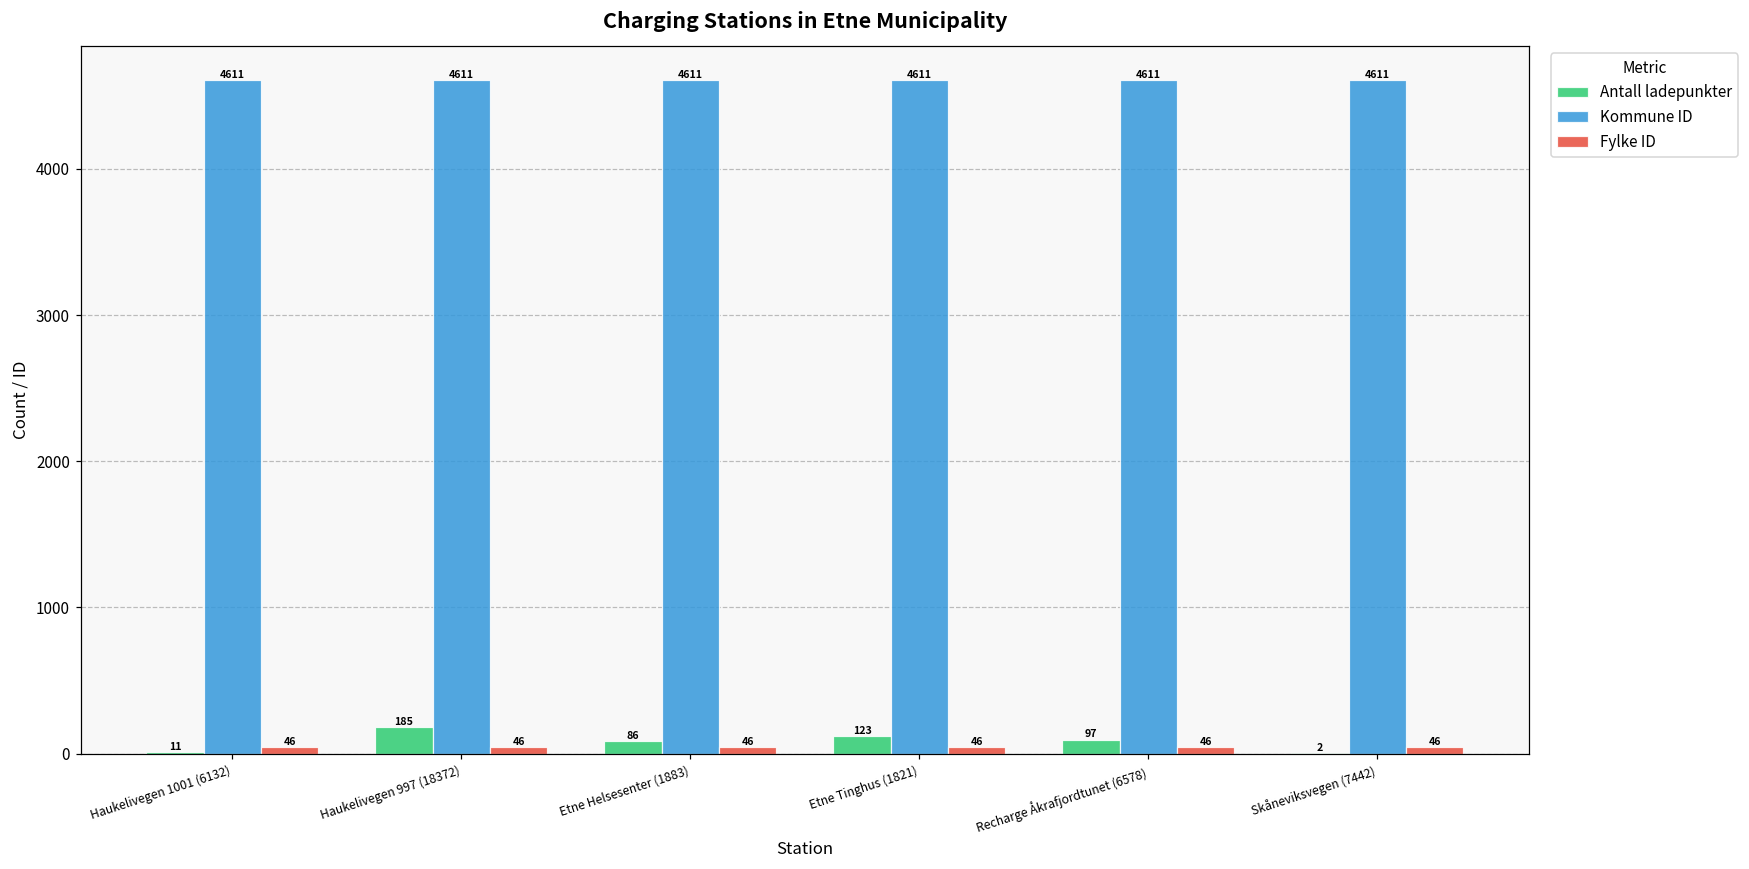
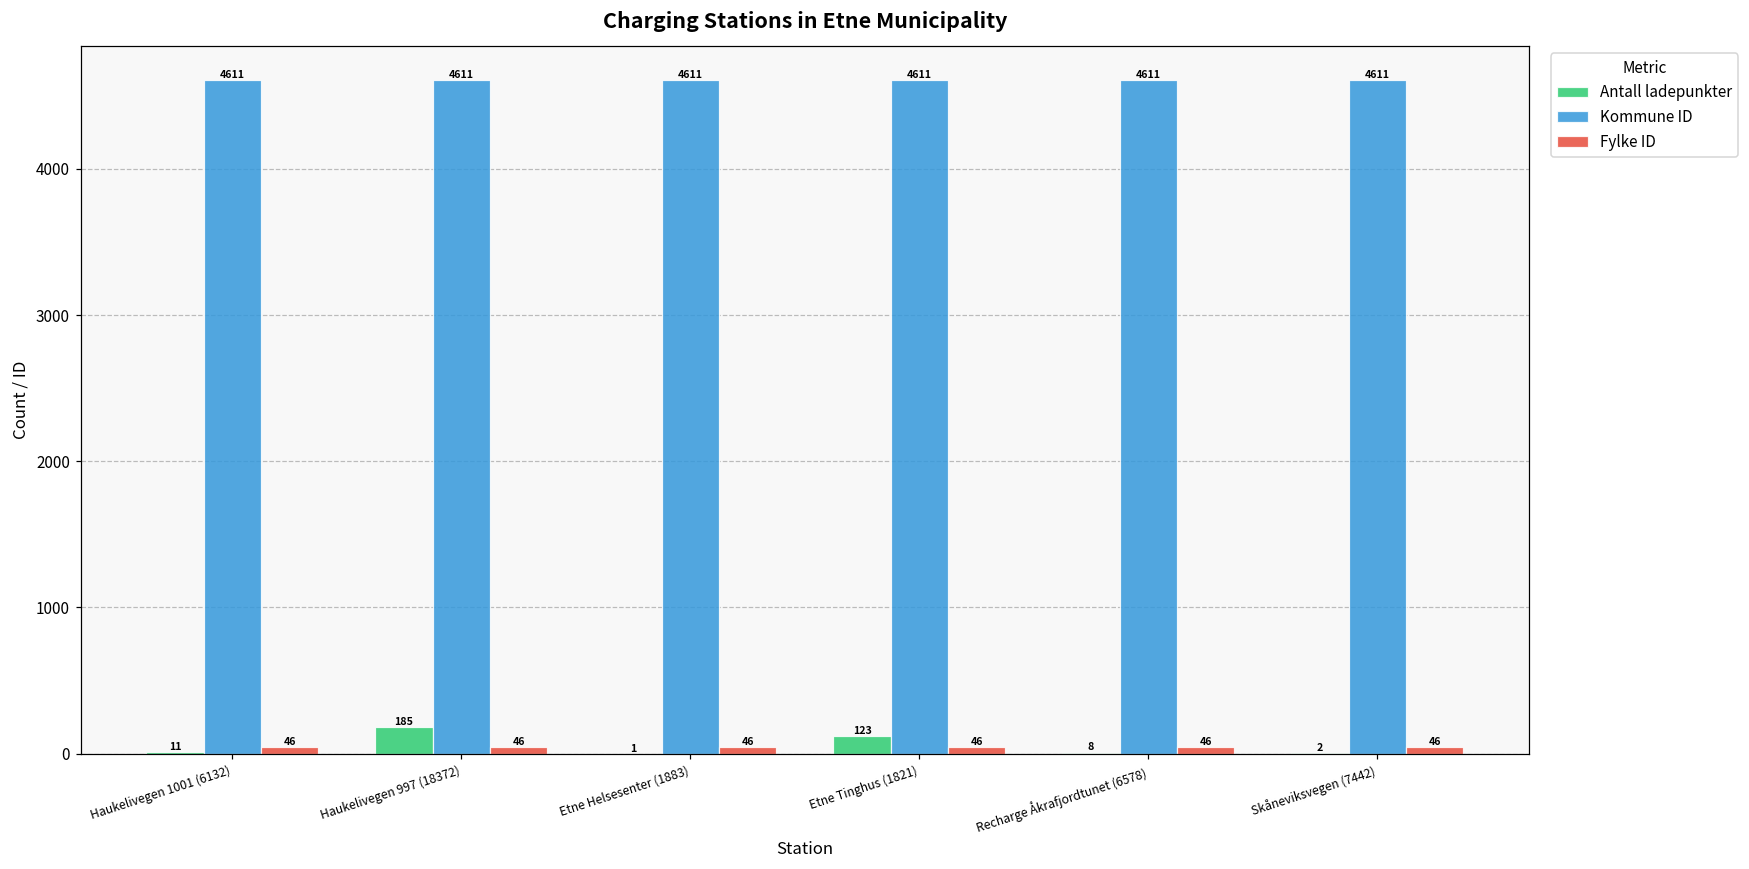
  {
    "Antall ladepunkter": {
      "Haukelivegen 1001 (6132)": 11,
      "Haukelivegen 997 (18372)": 185,
-     "Etne Helsesenter (1883)": 86,
+     "Etne Helsesenter (1883)": 1,
      "Etne Tinghus (1821)": 123,
-     "Recharge Åkrafjordtunet (6578)": 97,
+     "Recharge Åkrafjordtunet (6578)": 8,
      "Skåneviksvegen (7442)": 2
    },
    "Kommune ID": {
      "Haukelivegen 1001 (6132)": 4611,
      "Haukelivegen 997 (18372)": 4611,
      "Etne Helsesenter (1883)": 4611,
      "Etne Tinghus (1821)": 4611,
      "Recharge Åkrafjordtunet (6578)": 4611,
      "Skåneviksvegen (7442)": 4611
    },
    "Fylke ID": {
      "Haukelivegen 1001 (6132)": 46,
      "Haukelivegen 997 (18372)": 46,
      "Etne Helsesenter (1883)": 46,
      "Etne Tinghus (1821)": 46,
      "Recharge Åkrafjordtunet (6578)": 46,
      "Skåneviksvegen (7442)": 46
    }
  }
